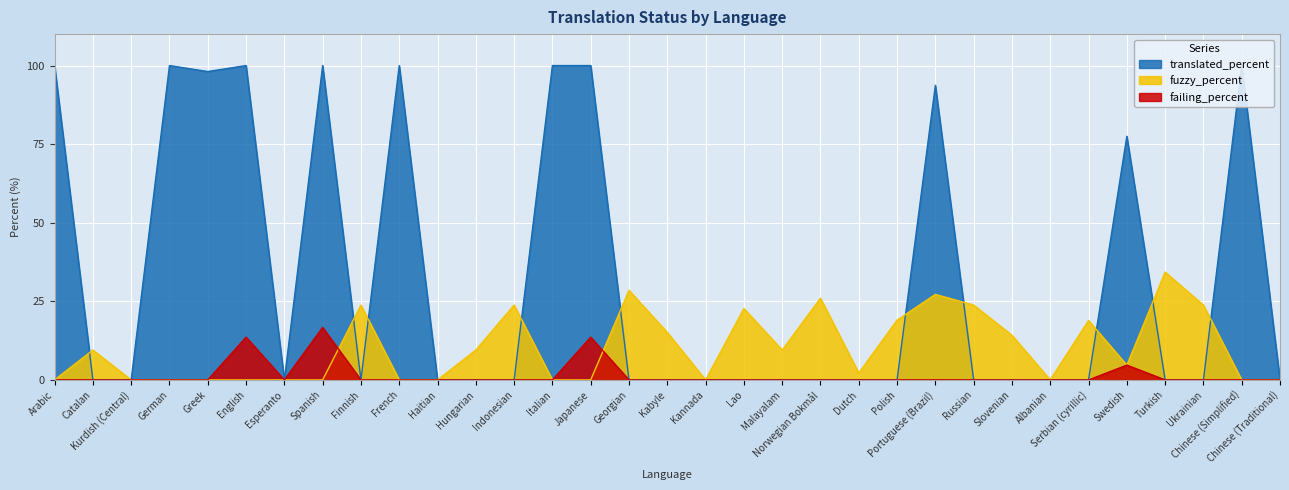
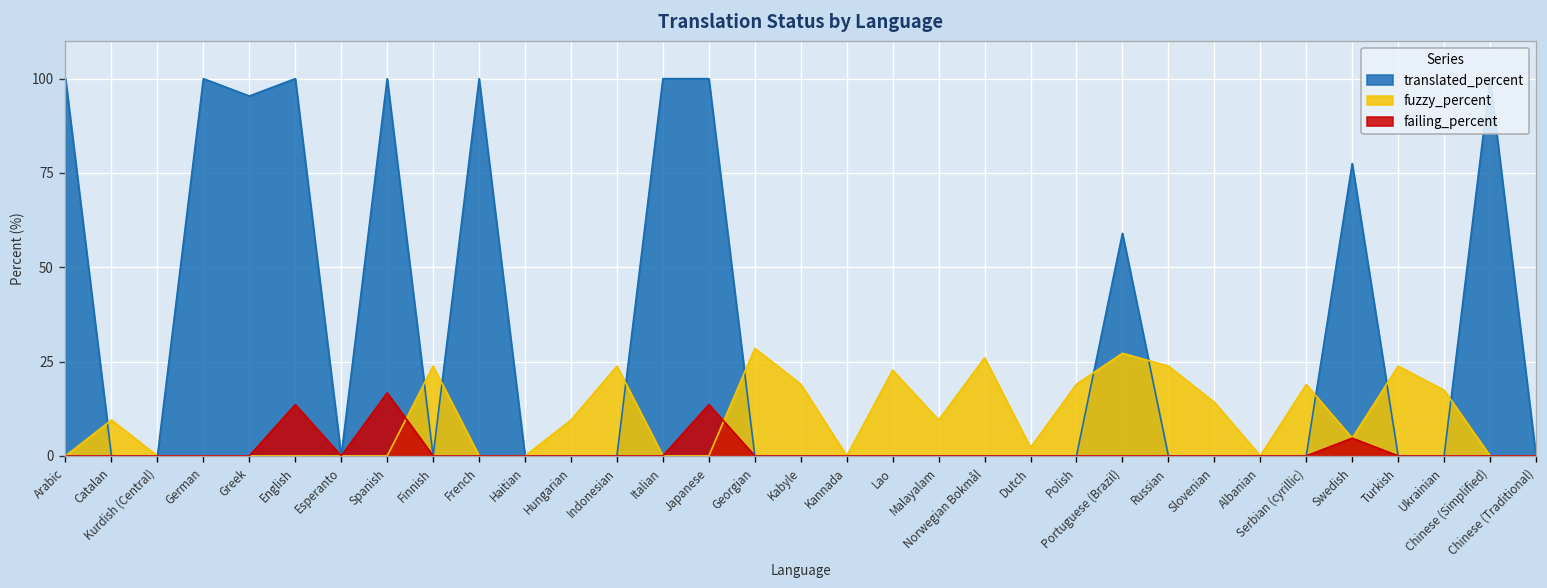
  {
    "translated_percent": {
      "Arabic": 100,
      "German": 100,
-     "Greek": 98,
+     "Greek": 95,
      "English": 100,
      "Spanish": 100,
      "French": 100,
      "Italian": 100,
      "Japanese": 100,
-     "Portuguese (Brazil)": 94,
+     "Portuguese (Brazil)": 59,
      "Swedish": 78
    },
    "fuzzy_percent": {
      "Catalan": 10,
      "English": 0,
      "Spanish": 0,
      "Finnish": 24,
      "Hungarian": 10,
      "Indonesian": 24,
      "Japanese": 0,
      "Georgian": 29,
-     "Kabyle": 15,
+     "Kabyle": 19,
      "Lao": 23,
      "Malayalam": 10,
      "Norwegian Bokmål": 26,
      "Dutch": 2,
      "Polish": 19,
      "Portuguese (Brazil)": 27,
      "Russian": 24,
      "Slovenian": 14,
      "Serbian (cyrillic)": 19,
-     "Turkish": 34,
-     "Ukrainian": 24
+     "Turkish": 24,
+     "Ukrainian": 17
    },
    "failing_percent": {
      "English": 14,
      "Spanish": 17,
      "Japanese": 14,
      "Portuguese (Brazil)": 0
    }
  }
